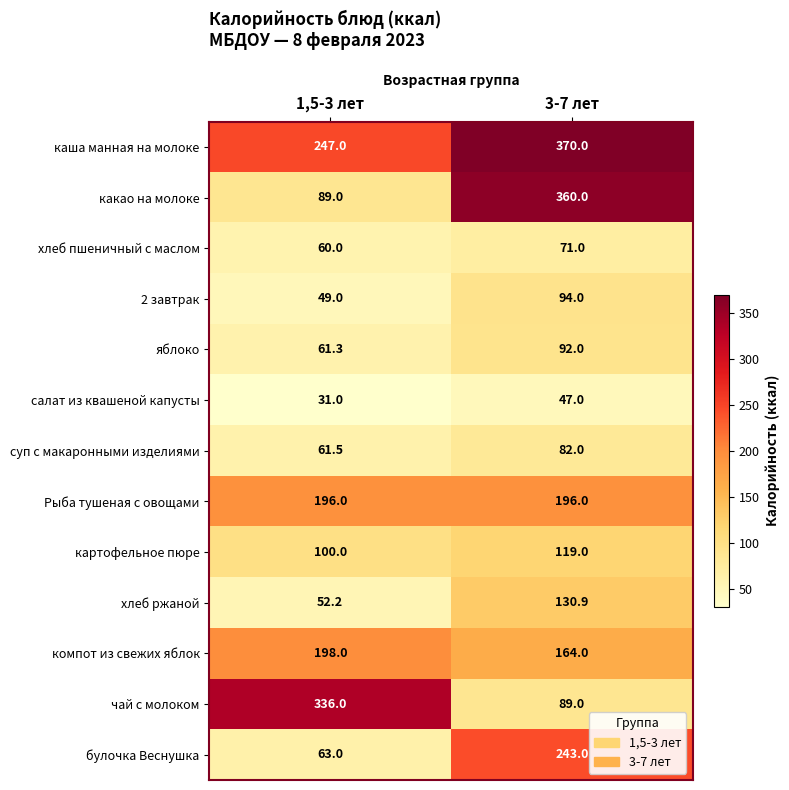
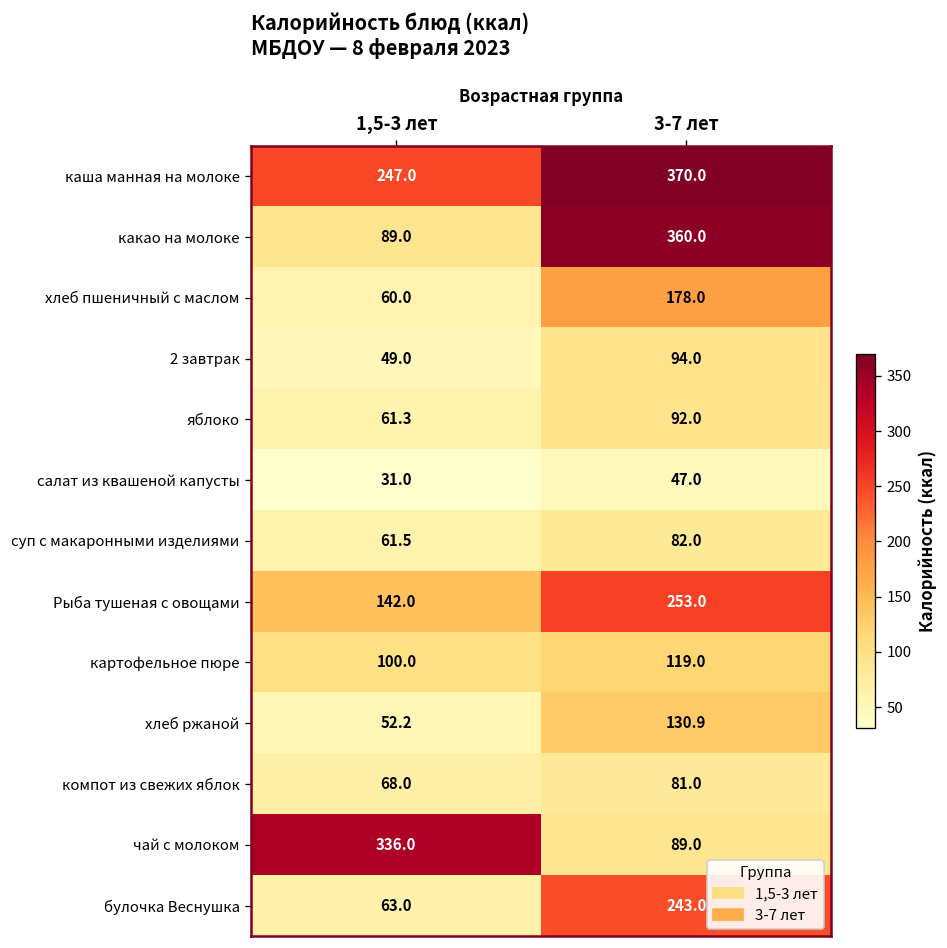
  {
    "каша манная на молоке": {
      "1,5-3 лет": 247.0,
      "3-7 лет": 370.0
    },
    "какао на молоке": {
      "1,5-3 лет": 89.0,
      "3-7 лет": 360.0
    },
    "хлеб пшеничный с маслом": {
      "1,5-3 лет": 60.0,
-     "3-7 лет": 71.0
+     "3-7 лет": 178.0
    },
    "2 завтрак": {
      "1,5-3 лет": 49.0,
      "3-7 лет": 94.0
    },
    "яблоко": {
      "1,5-3 лет": 61.3,
      "3-7 лет": 92.0
    },
    "салат из квашеной капусты": {
      "1,5-3 лет": 31.0,
      "3-7 лет": 47.0
    },
    "суп с макаронными изделиями": {
      "1,5-3 лет": 61.5,
      "3-7 лет": 82.0
    },
    "Рыба тушеная с овощами": {
-     "1,5-3 лет": 196.0,
-     "3-7 лет": 196.0
+     "1,5-3 лет": 142.0,
+     "3-7 лет": 253.0
    },
    "картофельное пюре": {
      "1,5-3 лет": 100.0,
      "3-7 лет": 119.0
    },
    "хлеб ржаной": {
      "1,5-3 лет": 52.2,
      "3-7 лет": 130.9
    },
    "компот из свежих яблок": {
-     "1,5-3 лет": 198.0,
-     "3-7 лет": 164.0
+     "1,5-3 лет": 68.0,
+     "3-7 лет": 81.0
    },
    "чай с молоком": {
      "1,5-3 лет": 336.0,
      "3-7 лет": 89.0
    },
    "булочка Веснушка": {
      "1,5-3 лет": 63.0,
      "3-7 лет": 243.0
    }
  }
